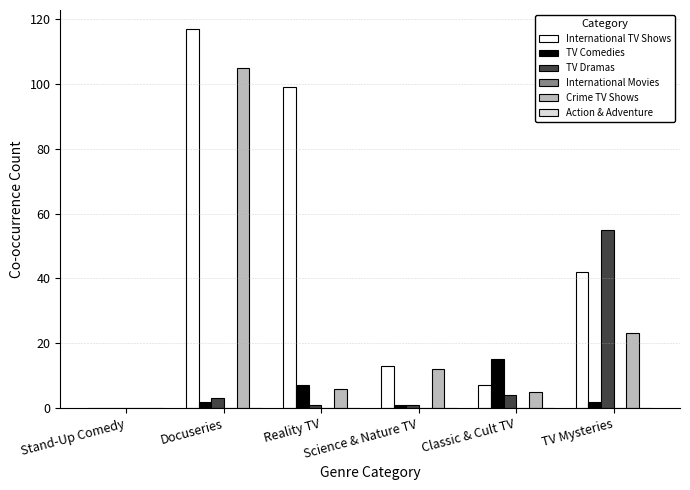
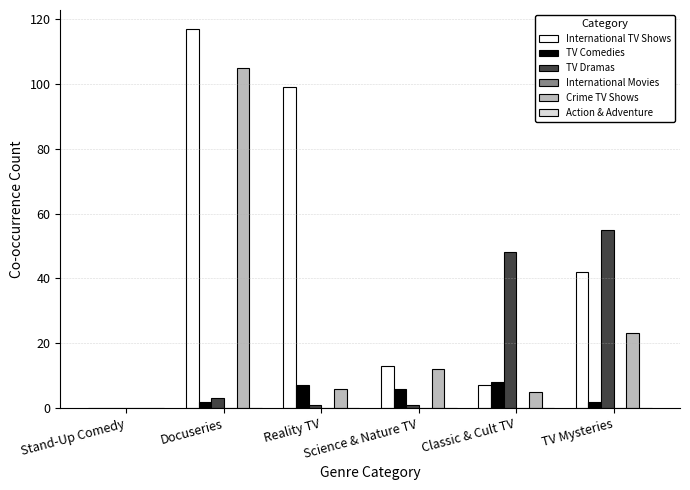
  {
    "TV Comedies": {
      "Stand-Up Comedy": 0,
      "Docuseries": 2,
      "Reality TV": 7,
-     "Science & Nature TV": 1,
-     "Classic & Cult TV": 15,
+     "Science & Nature TV": 6,
+     "Classic & Cult TV": 8,
      "TV Mysteries": 2
    },
    "TV Dramas": {
      "Stand-Up Comedy": 0,
      "Docuseries": 3,
      "Reality TV": 1,
      "Science & Nature TV": 1,
-     "Classic & Cult TV": 4,
+     "Classic & Cult TV": 48,
      "TV Mysteries": 55
    },
    "International Movies": {
      "Stand-Up Comedy": 0,
      "Docuseries": 0,
      "Reality TV": 0,
      "Science & Nature TV": 0,
      "Classic & Cult TV": 0,
      "TV Mysteries": 0
    }
  }
